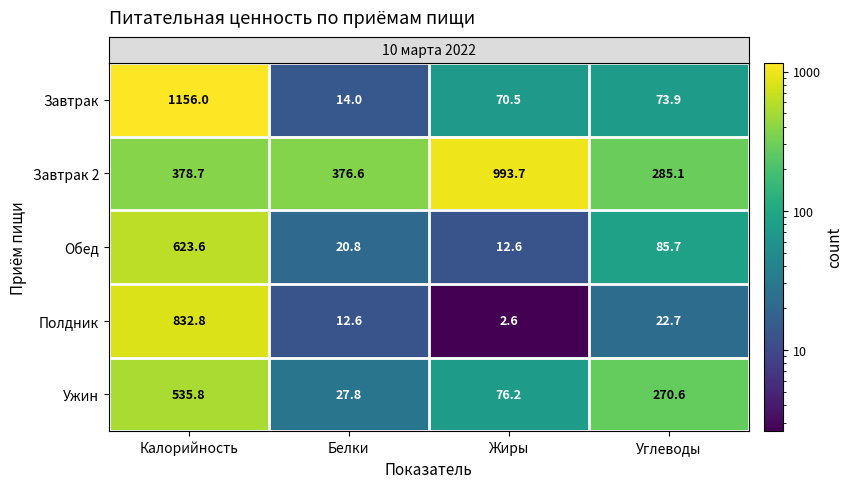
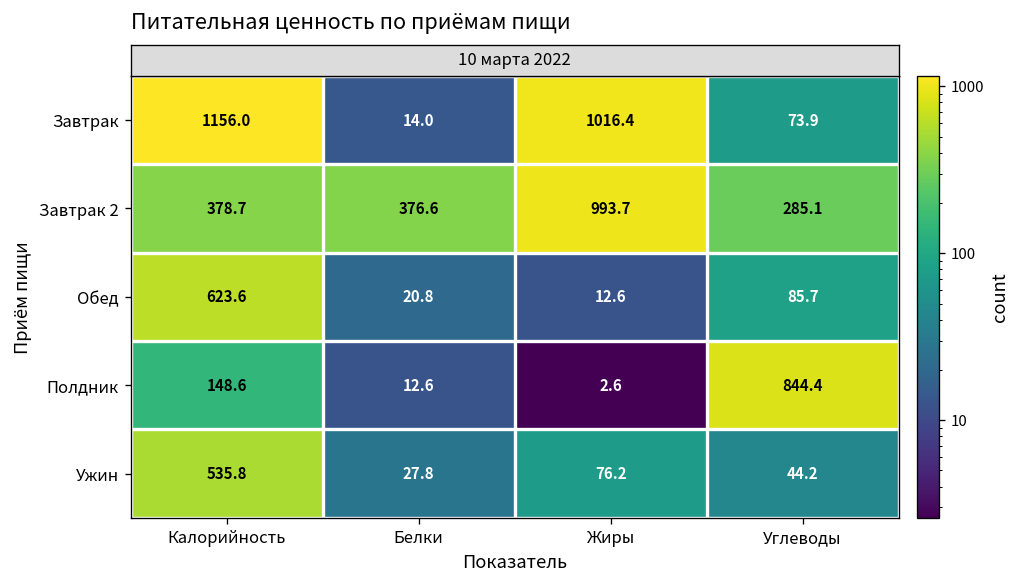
  {
    "Завтрак": {
      "Калорийность": 1156.0,
      "Белки": 14.0,
-     "Жиры": 70.5,
+     "Жиры": 1016.4,
      "Углеводы": 73.9
    },
    "Завтрак 2": {
      "Калорийность": 378.7,
      "Белки": 376.6,
      "Жиры": 993.7,
      "Углеводы": 285.1
    },
    "Обед": {
      "Калорийность": 623.6,
      "Белки": 20.8,
      "Жиры": 12.6,
      "Углеводы": 85.7
    },
    "Полдник": {
-     "Калорийность": 832.8,
+     "Калорийность": 148.6,
      "Белки": 12.6,
      "Жиры": 2.6,
-     "Углеводы": 22.7
+     "Углеводы": 844.4
    },
    "Ужин": {
      "Калорийность": 535.8,
      "Белки": 27.8,
      "Жиры": 76.2,
-     "Углеводы": 270.6
+     "Углеводы": 44.2
    }
  }
